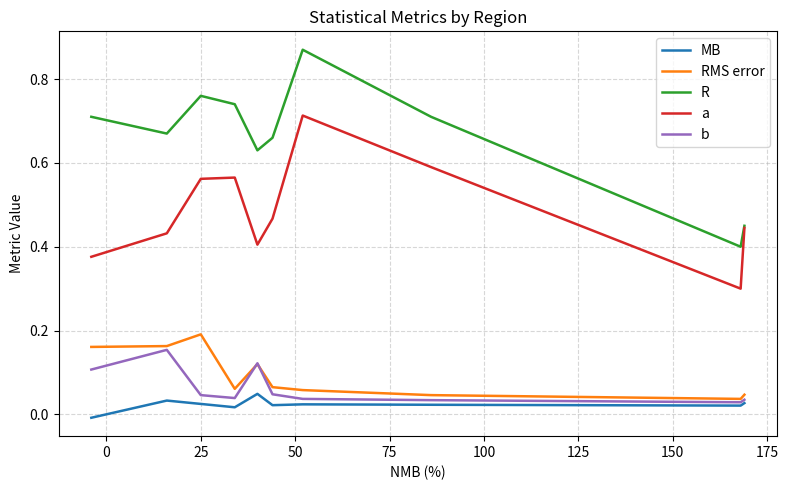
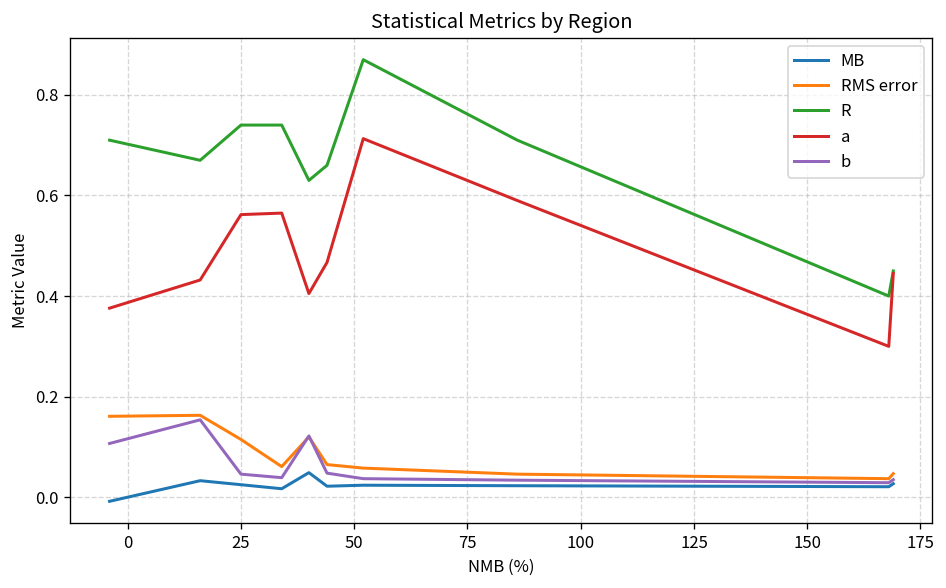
  {
    "MB": {
      "25": 0.03
    },
    "RMS error": {
-     "25": 0.19
+     "25": 0.12
    },
    "R": {
-     "25": 0.76
+     "25": 0.74
    },
    "a": {
      "25": 0.56
    },
    "b": {
      "25": 0.05
    }
  }
